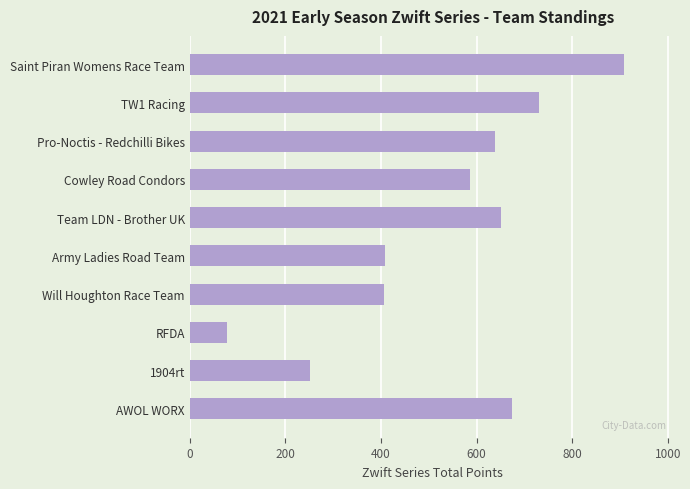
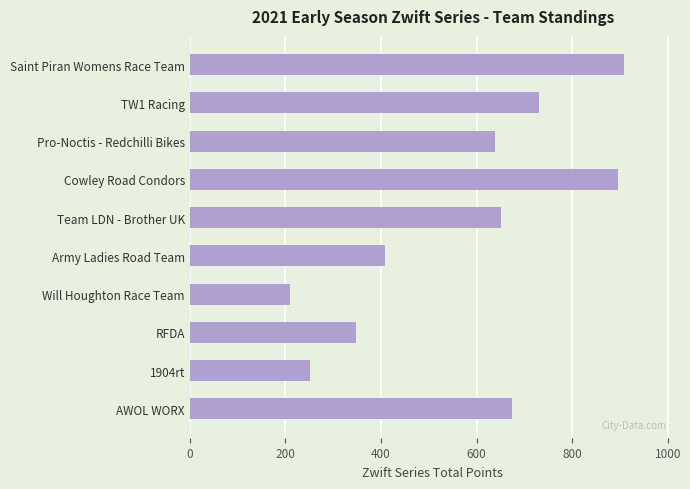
  {
    "Saint Piran Womens Race Team": 910,
    "TW1 Racing": 730,
    "Pro-Noctis - Redchilli Bikes": 640,
-   "Cowley Road Condors": 590,
+   "Cowley Road Condors": 900,
    "Team LDN - Brother UK": 650,
    "Army Ladies Road Team": 410,
-   "Will Houghton Race Team": 410,
-   "RFDA": 80,
+   "Will Houghton Race Team": 210,
+   "RFDA": 350,
    "1904rt": 250,
    "AWOL WORX": 670
  }
